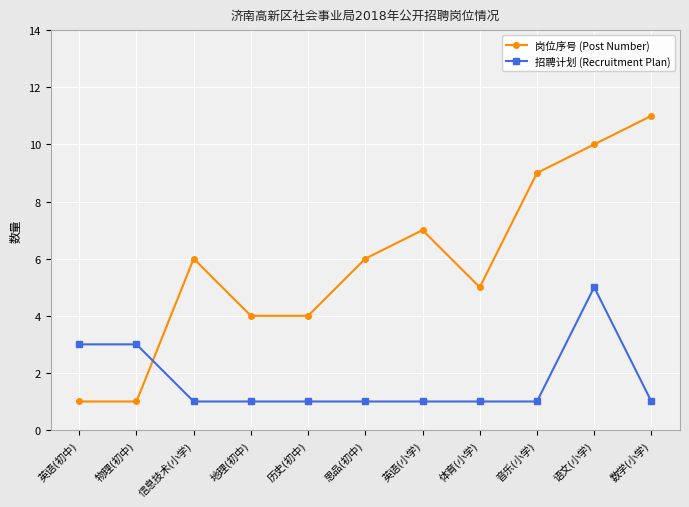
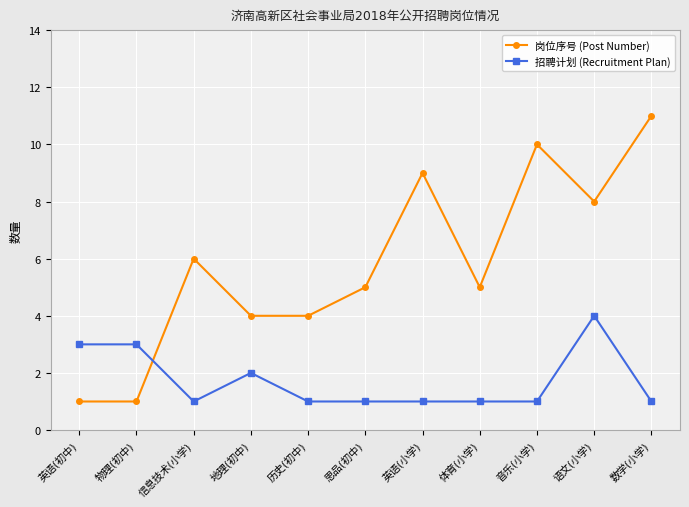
  {
    "岗位序号 (Post Number)": {
      "英语(初中)": 1,
      "物理(初中)": 1,
      "信息技术(小学)": 6,
      "地理(初中)": 4,
      "历史(初中)": 4,
-     "思品(初中)": 6,
-     "英语(小学)": 7,
+     "思品(初中)": 5,
+     "英语(小学)": 9,
      "体育(小学)": 5,
-     "音乐(小学)": 9,
-     "语文(小学)": 10,
+     "音乐(小学)": 10,
+     "语文(小学)": 8,
      "数学(小学)": 11
    },
    "招聘计划 (Recruitment Plan)": {
      "英语(初中)": 3,
      "物理(初中)": 3,
      "信息技术(小学)": 1,
-     "地理(初中)": 1,
+     "地理(初中)": 2,
      "历史(初中)": 1,
      "思品(初中)": 1,
      "英语(小学)": 1,
      "体育(小学)": 1,
      "音乐(小学)": 1,
-     "语文(小学)": 5,
+     "语文(小学)": 4,
      "数学(小学)": 1
    }
  }
